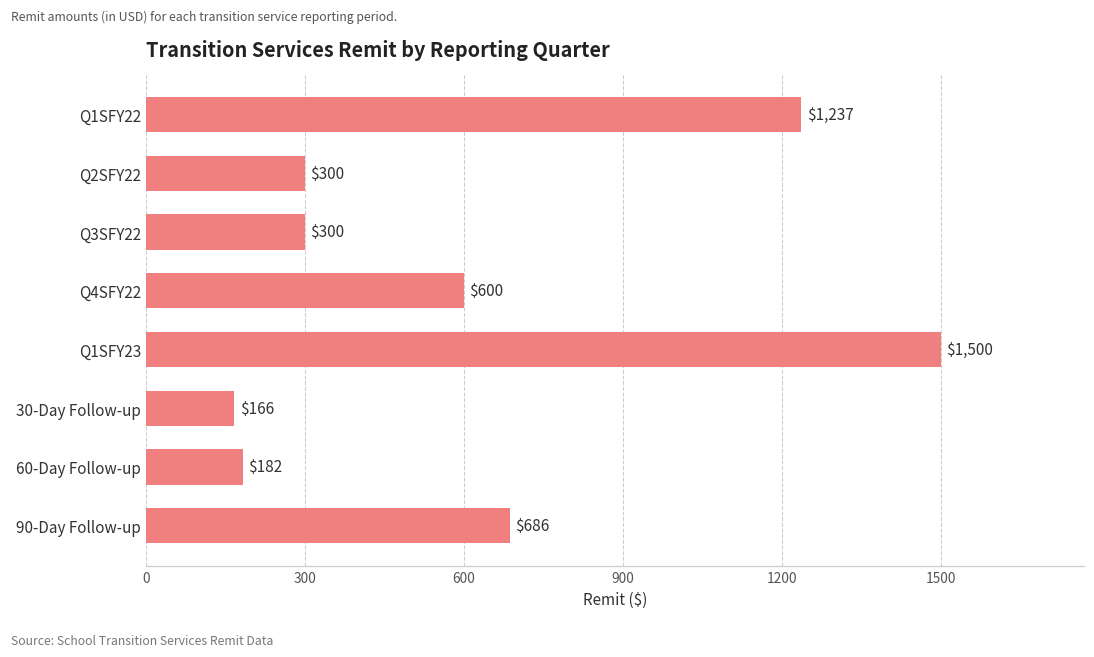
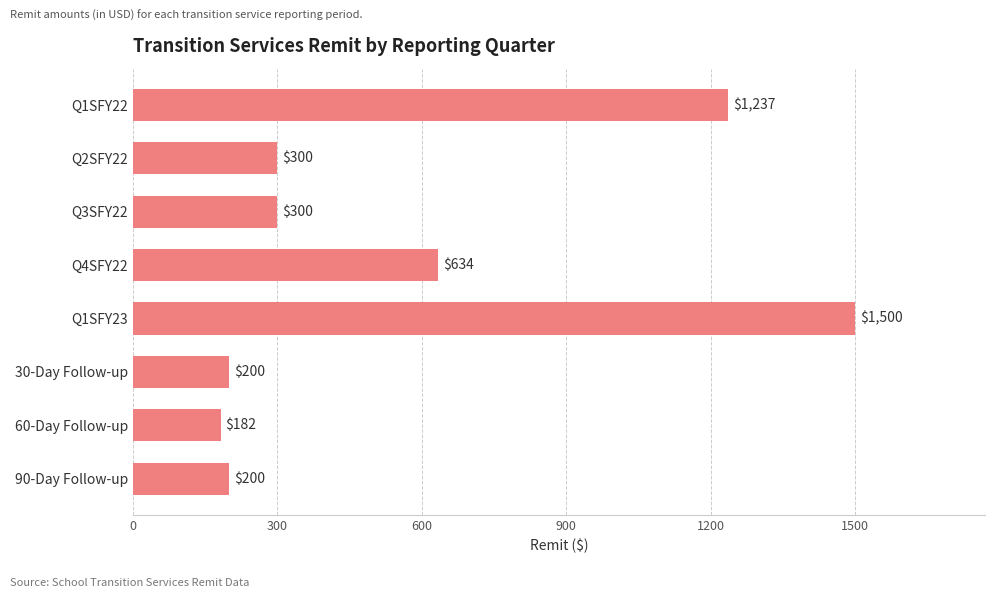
  {
    "Q1SFY22": "$1,237",
    "Q2SFY22": "$300",
    "Q3SFY22": "$300",
-   "Q4SFY22": "$600",
+   "Q4SFY22": "$634",
    "Q1SFY23": "$1,500",
-   "30-Day Follow-up": "$166",
+   "30-Day Follow-up": "$200",
    "60-Day Follow-up": "$182",
-   "90-Day Follow-up": "$686"
+   "90-Day Follow-up": "$200"
  }
